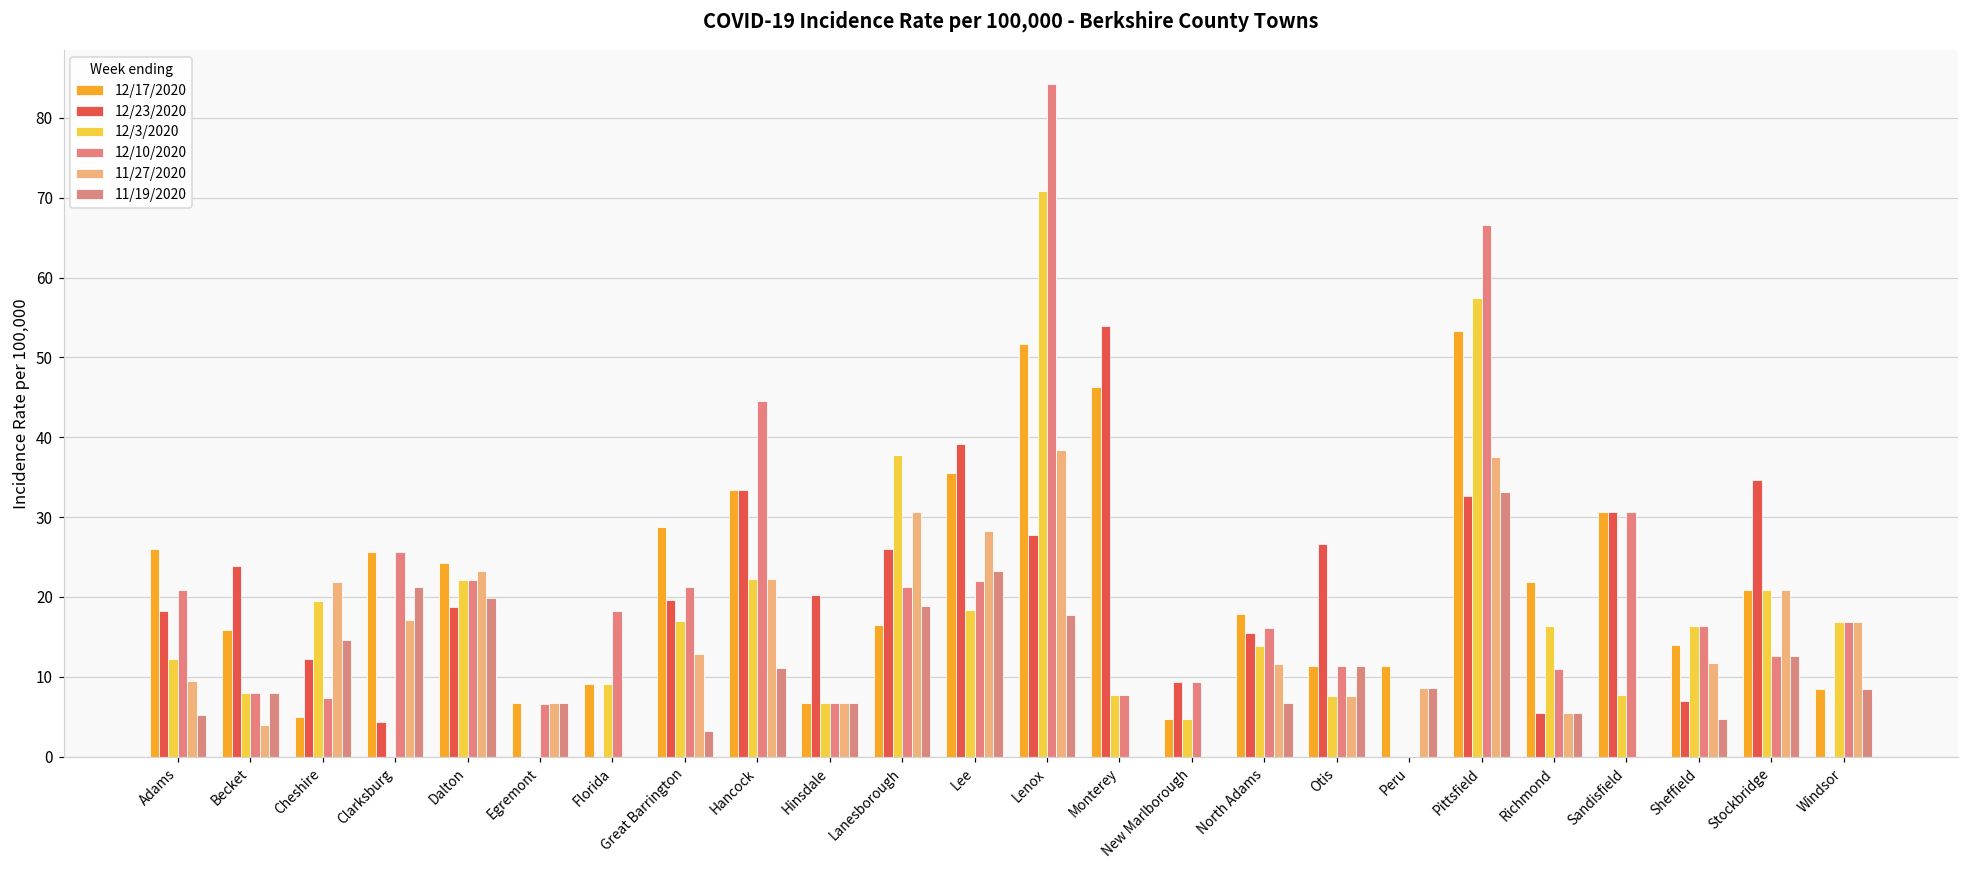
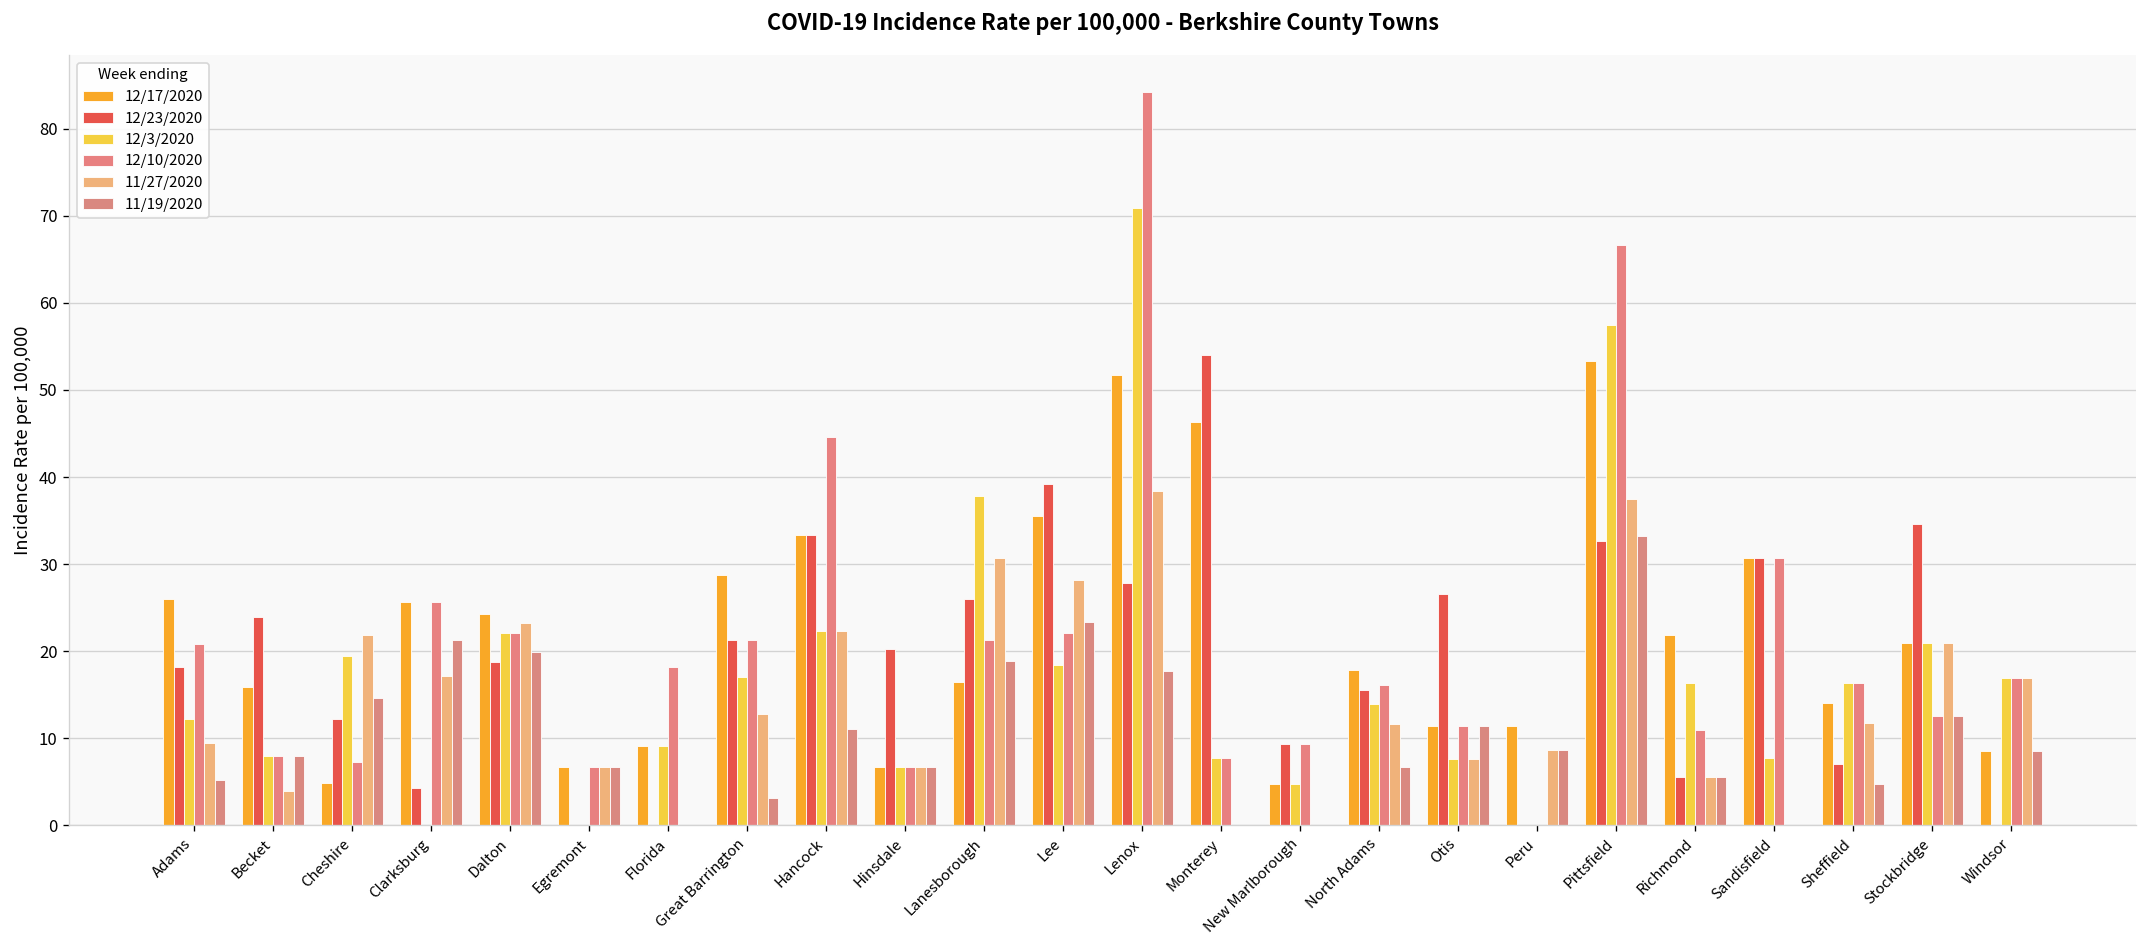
  {
    "12/23/2020": {
      "Adams": 18,
      "Becket": 24,
      "Cheshire": 12,
      "Clarksburg": 4,
      "Dalton": 19,
      "Egremont": 0,
      "Florida": 0,
-     "Great Barrington": 20,
+     "Great Barrington": 21,
      "Hancock": 33,
      "Hinsdale": 20,
      "Lanesborough": 26,
      "Lee": 39,
      "Lenox": 28,
      "Monterey": 54,
      "New Marlborough": 9,
      "North Adams": 16,
      "Otis": 27,
      "Peru": 0,
      "Pittsfield": 33,
      "Richmond": 6,
      "Sandisfield": 31,
      "Sheffield": 7,
      "Stockbridge": 35,
      "Windsor": 0
    }
  }
